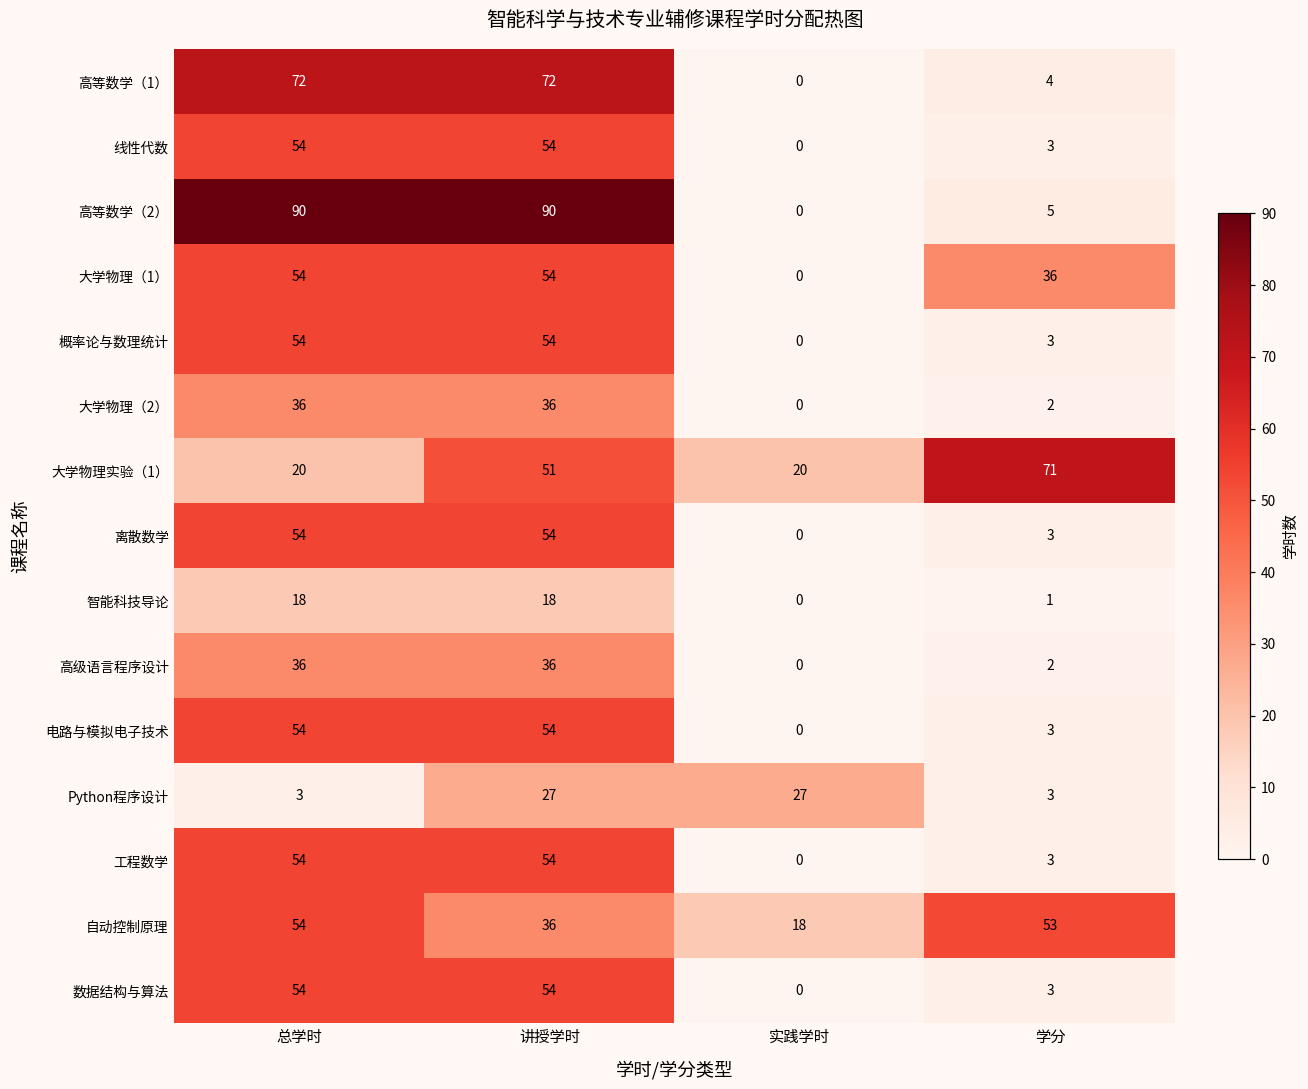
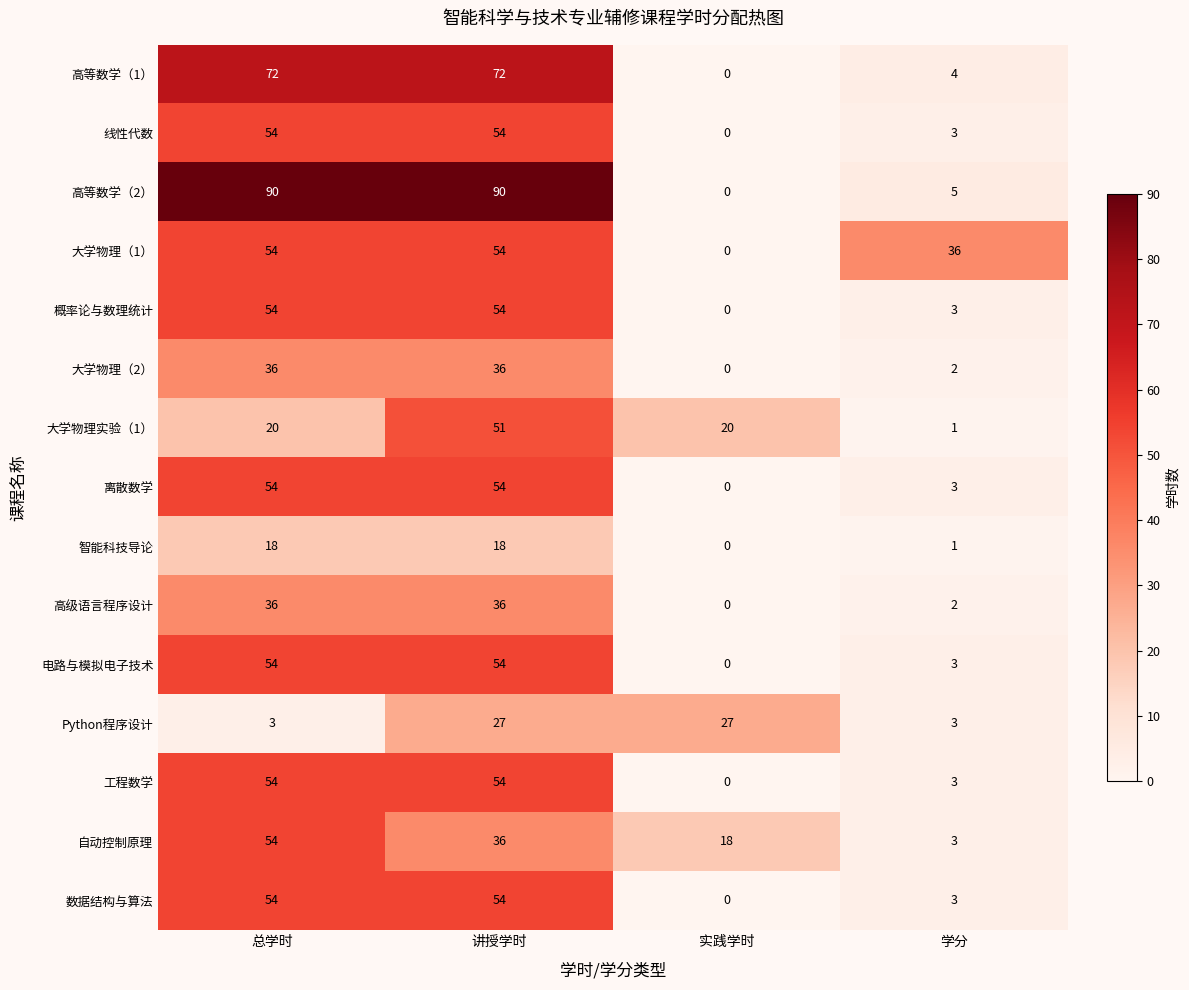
  {
    "高等数学（1）": {
      "总学时": 72,
      "讲授学时": 72,
      "实践学时": 0,
      "学分": 4
    },
    "线性代数": {
      "总学时": 54,
      "讲授学时": 54,
      "实践学时": 0,
      "学分": 3
    },
    "高等数学（2）": {
      "总学时": 90,
      "讲授学时": 90,
      "实践学时": 0,
      "学分": 5
    },
    "大学物理（1）": {
      "总学时": 54,
      "讲授学时": 54,
      "实践学时": 0,
      "学分": 36
    },
    "概率论与数理统计": {
      "总学时": 54,
      "讲授学时": 54,
      "实践学时": 0,
      "学分": 3
    },
    "大学物理（2）": {
      "总学时": 36,
      "讲授学时": 36,
      "实践学时": 0,
      "学分": 2
    },
    "大学物理实验（1）": {
      "总学时": 20,
      "讲授学时": 51,
      "实践学时": 20,
-     "学分": 71
+     "学分": 1
    },
    "离散数学": {
      "总学时": 54,
      "讲授学时": 54,
      "实践学时": 0,
      "学分": 3
    },
    "智能科技导论": {
      "总学时": 18,
      "讲授学时": 18,
      "实践学时": 0,
      "学分": 1
    },
    "高级语言程序设计": {
      "总学时": 36,
      "讲授学时": 36,
      "实践学时": 0,
      "学分": 2
    },
    "电路与模拟电子技术": {
      "总学时": 54,
      "讲授学时": 54,
      "实践学时": 0,
      "学分": 3
    },
    "Python程序设计": {
      "总学时": 3,
      "讲授学时": 27,
      "实践学时": 27,
      "学分": 3
    },
    "工程数学": {
      "总学时": 54,
      "讲授学时": 54,
      "实践学时": 0,
      "学分": 3
    },
    "自动控制原理": {
      "总学时": 54,
      "讲授学时": 36,
      "实践学时": 18,
-     "学分": 53
+     "学分": 3
    },
    "数据结构与算法": {
      "总学时": 54,
      "讲授学时": 54,
      "实践学时": 0,
      "学分": 3
    }
  }
